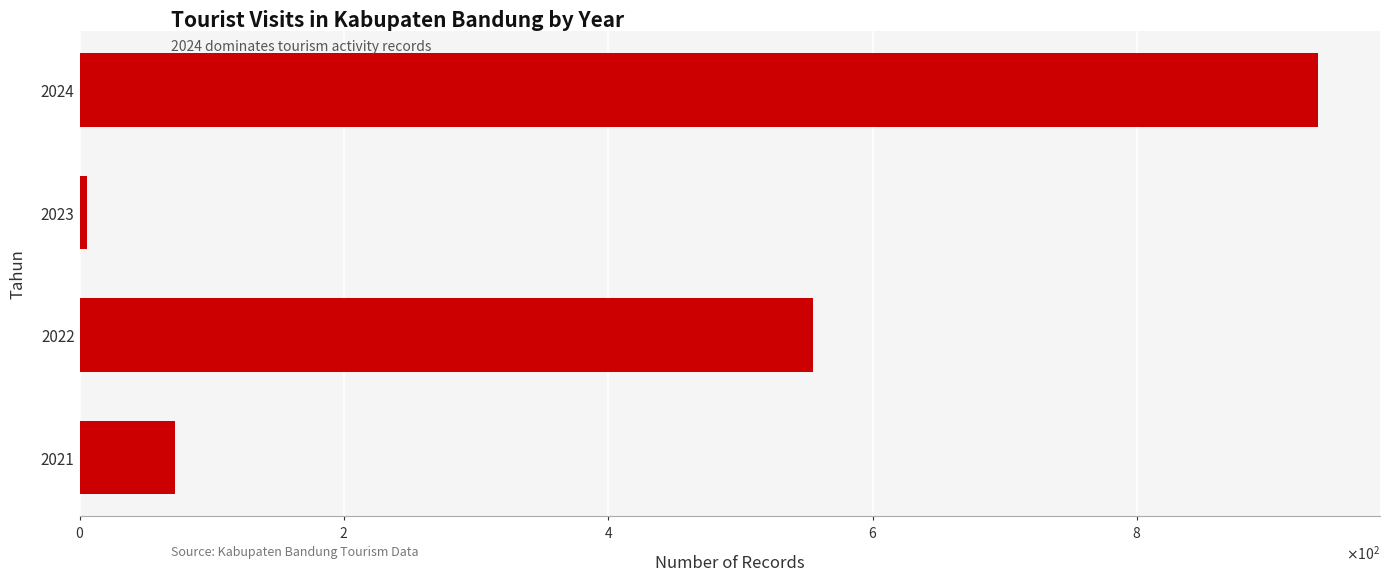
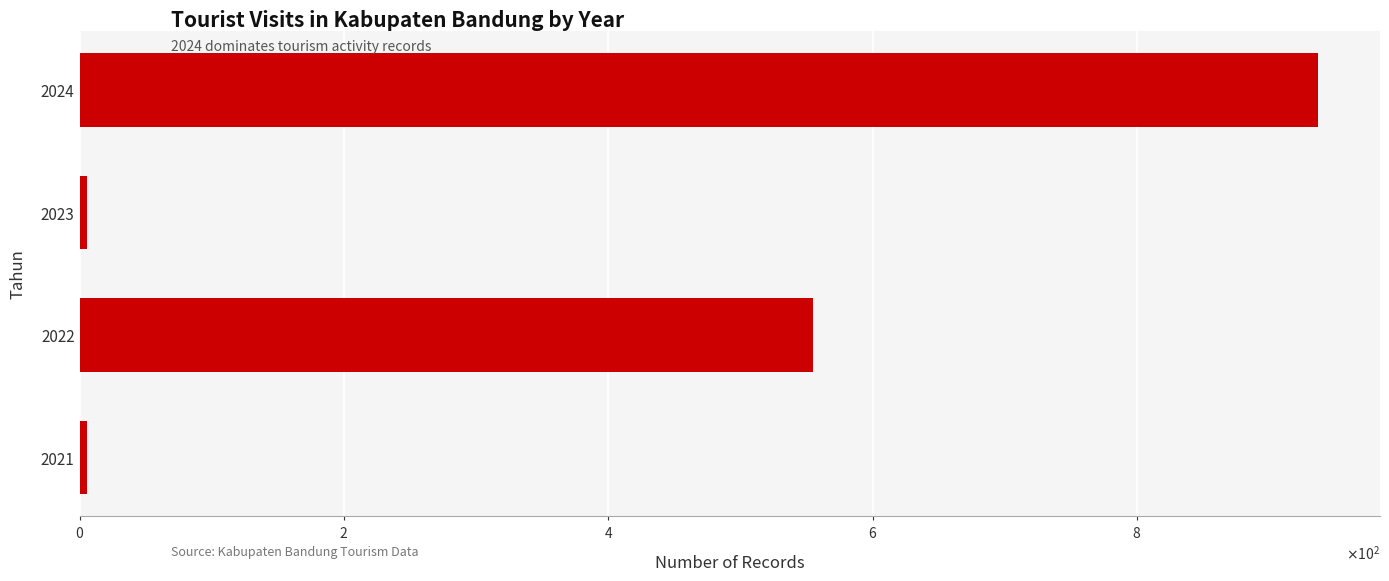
  {
    "2024": 937,
    "2023": 6,
    "2022": 555,
-   "2021": 72
+   "2021": 6
  }
